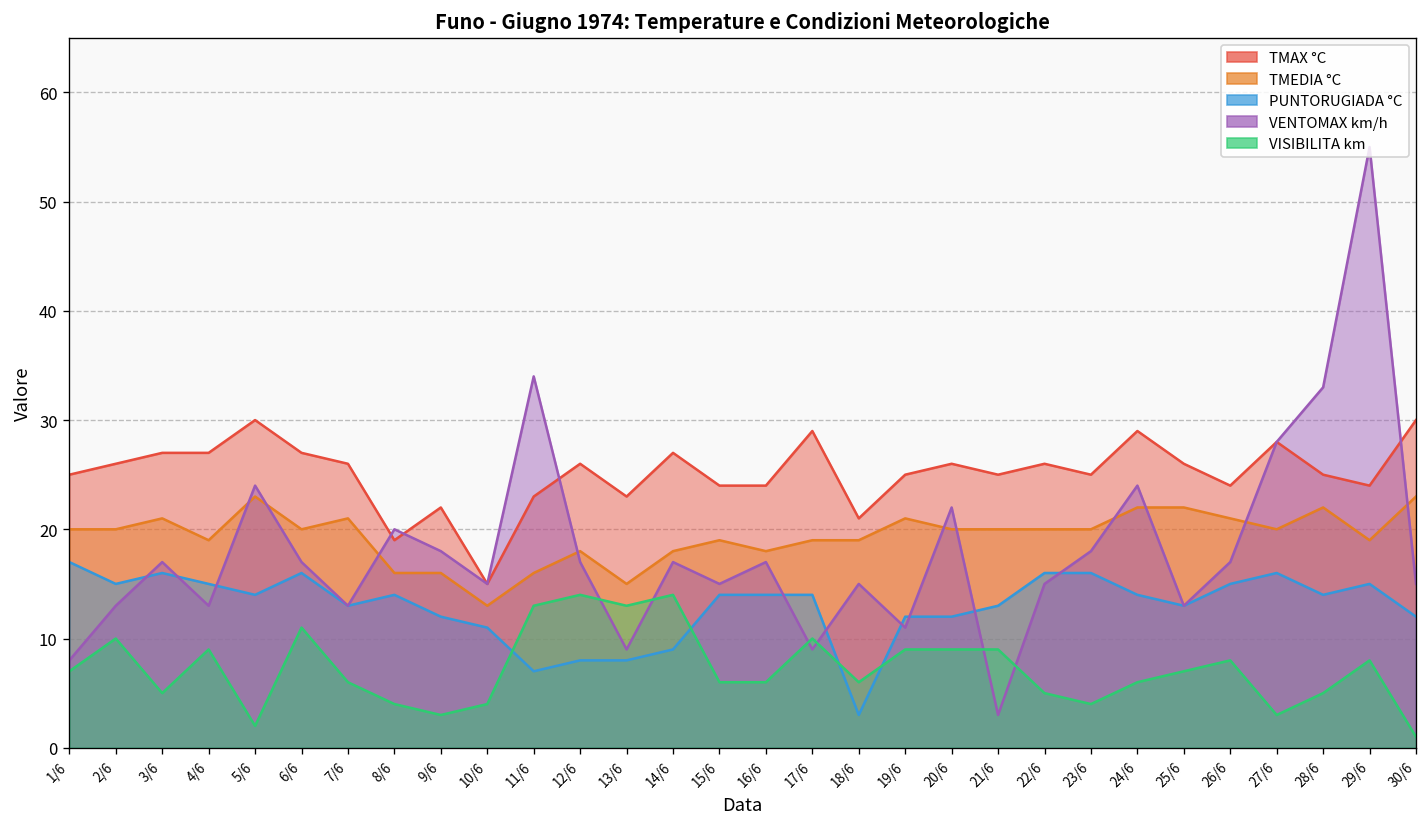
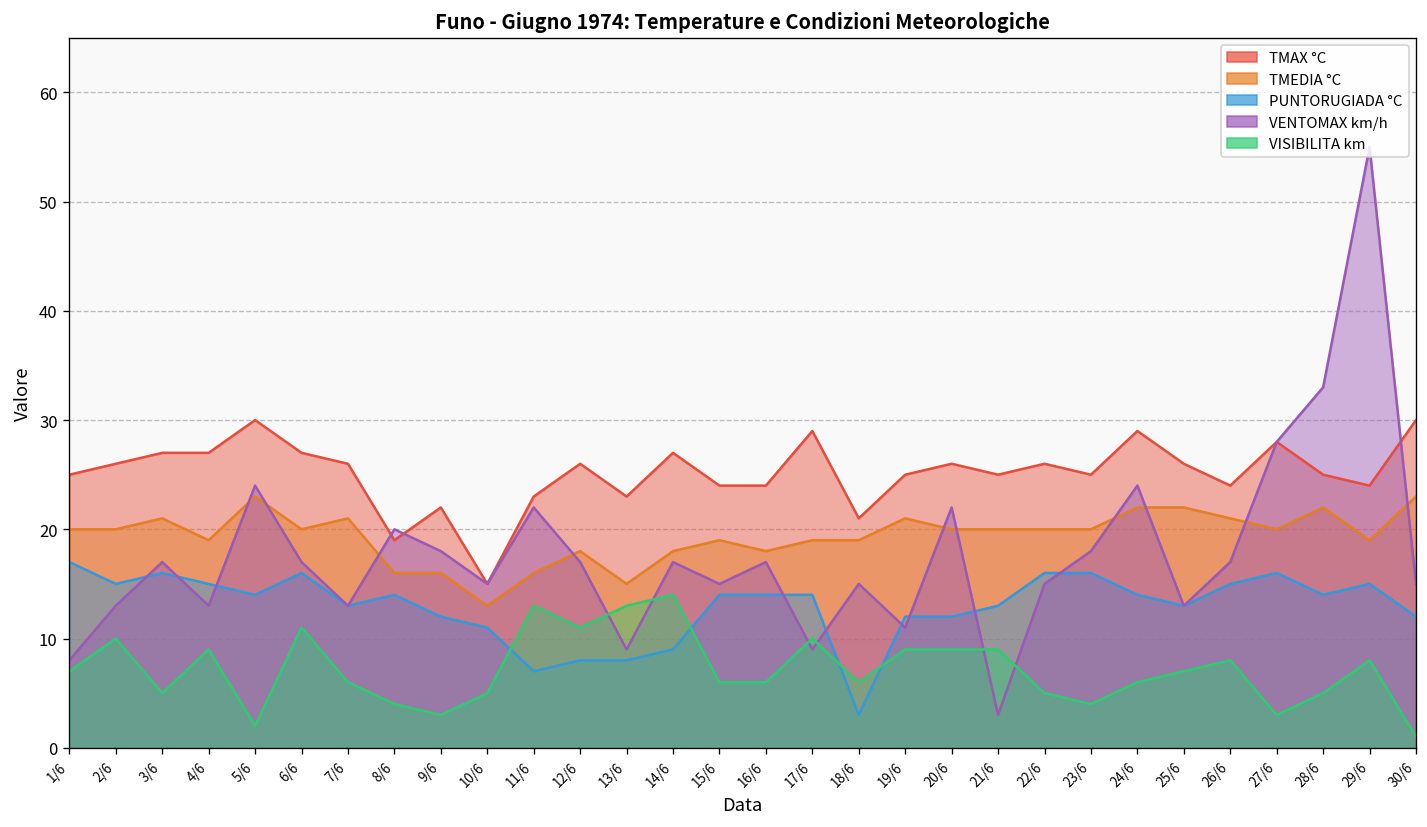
  {
    "PUNTORUGIADA °C": {
      "1/6": 17,
      "2/6": 15,
      "3/6": 16,
      "4/6": 15,
      "5/6": 14,
      "6/6": 16,
      "8/6": 14,
      "9/6": 12,
      "10/6": 11,
      "11/6": 7,
      "12/6": 8,
      "13/6": 8,
      "14/6": 9,
      "15/6": 14,
      "16/6": 14,
      "17/6": 14,
      "18/6": 3,
      "19/6": 12,
      "20/6": 12,
      "21/6": 13,
      "22/6": 16,
      "23/6": 16,
      "24/6": 14,
      "26/6": 15,
      "27/6": 16,
      "28/6": 14,
      "29/6": 15,
      "30/6": 12
    },
    "VENTOMAX km/h": {
      "1/6": 8,
      "2/6": 13,
      "3/6": 17,
      "4/6": 13,
      "5/6": 24,
      "6/6": 17,
      "8/6": 20,
      "9/6": 18,
-     "11/6": 34,
+     "11/6": 22,
      "12/6": 17,
      "13/6": 9,
      "14/6": 17,
      "15/6": 15,
      "16/6": 17,
      "17/6": 9,
      "18/6": 15,
      "19/6": 11,
      "20/6": 22,
      "21/6": 3,
      "22/6": 15,
      "23/6": 18,
      "24/6": 24,
      "26/6": 17,
      "28/6": 33,
      "30/6": 15
    },
    "VISIBILITA km": {
      "1/6": 7,
      "2/6": 10,
      "3/6": 5,
      "4/6": 9,
      "5/6": 2,
      "6/6": 11,
      "7/6": 6,
      "8/6": 4,
      "9/6": 3,
-     "10/6": 4,
+     "10/6": 5,
      "11/6": 13,
-     "12/6": 14,
+     "12/6": 11,
      "13/6": 13,
      "14/6": 14,
      "15/6": 6,
      "16/6": 6,
      "17/6": 10,
      "18/6": 6,
      "19/6": 9,
      "20/6": 9,
      "21/6": 9,
      "22/6": 5,
      "23/6": 4,
      "24/6": 6,
      "25/6": 7,
      "26/6": 8,
      "27/6": 3,
      "28/6": 5,
      "29/6": 8,
      "30/6": 1
    }
  }
